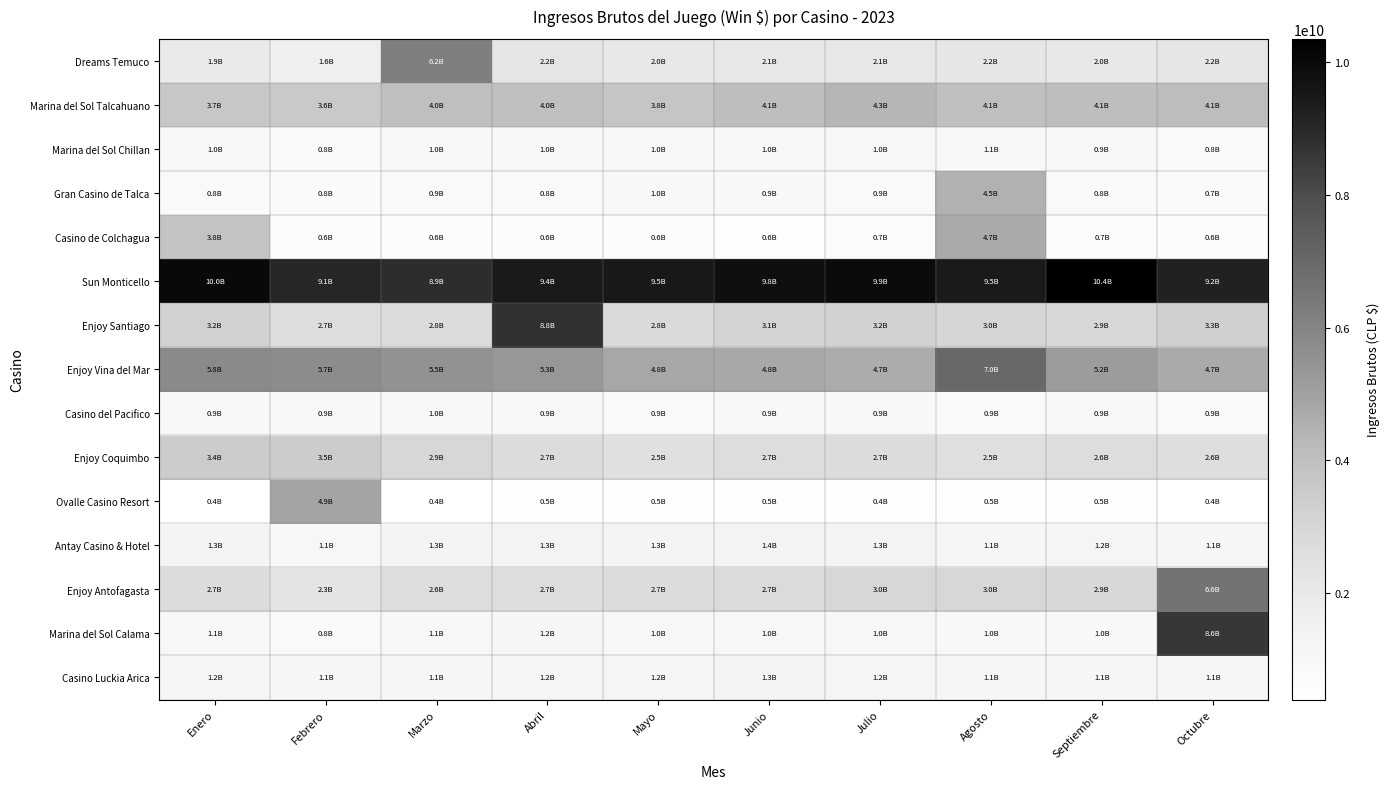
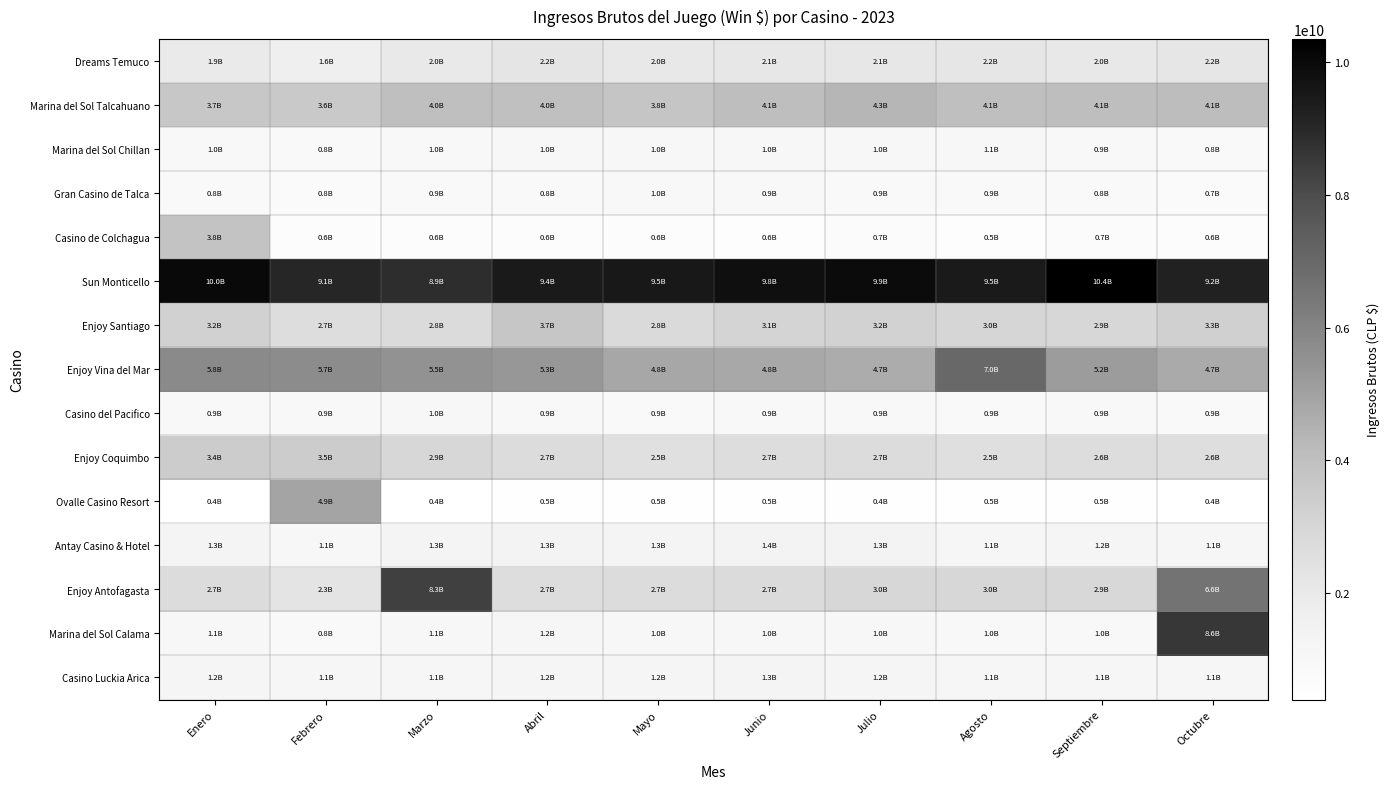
  {
    "Dreams Temuco": {
      "Enero": "1.9B",
      "Febrero": "1.6B",
-     "Marzo": "6.2B",
+     "Marzo": "2.0B",
      "Abril": "2.2B",
      "Mayo": "2.0B",
      "Junio": "2.1B",
      "Julio": "2.1B",
      "Agosto": "2.2B",
      "Septiembre": "2.0B",
      "Octubre": "2.2B"
    },
    "Marina del Sol Talcahuano": {
      "Enero": "3.7B",
      "Febrero": "3.6B",
      "Marzo": "4.0B",
      "Abril": "4.0B",
      "Mayo": "3.8B",
      "Junio": "4.1B",
      "Julio": "4.3B",
      "Agosto": "4.1B",
      "Septiembre": "4.1B",
      "Octubre": "4.1B"
    },
    "Marina del Sol Chillan": {
      "Enero": "1.0B",
      "Febrero": "0.8B",
      "Marzo": "1.0B",
      "Abril": "1.0B",
      "Mayo": "1.0B",
      "Junio": "1.0B",
      "Julio": "1.0B",
      "Agosto": "1.1B",
      "Septiembre": "0.9B",
      "Octubre": "0.8B"
    },
    "Gran Casino de Talca": {
      "Enero": "0.8B",
      "Febrero": "0.8B",
      "Marzo": "0.9B",
      "Abril": "0.8B",
      "Mayo": "1.0B",
      "Junio": "0.9B",
      "Julio": "0.9B",
-     "Agosto": "4.5B",
+     "Agosto": "0.9B",
      "Septiembre": "0.8B",
      "Octubre": "0.7B"
    },
    "Casino de Colchagua": {
      "Enero": "3.8B",
      "Febrero": "0.6B",
      "Marzo": "0.6B",
      "Abril": "0.6B",
      "Mayo": "0.6B",
      "Junio": "0.6B",
      "Julio": "0.7B",
-     "Agosto": "4.7B",
+     "Agosto": "0.5B",
      "Septiembre": "0.7B",
      "Octubre": "0.6B"
    },
    "Sun Monticello": {
      "Enero": "10.0B",
      "Febrero": "9.1B",
      "Marzo": "8.9B",
      "Abril": "9.4B",
      "Mayo": "9.5B",
      "Junio": "9.8B",
      "Julio": "9.9B",
      "Agosto": "9.5B",
      "Septiembre": "10.4B",
      "Octubre": "9.2B"
    },
    "Enjoy Santiago": {
      "Enero": "3.2B",
      "Febrero": "2.7B",
      "Marzo": "2.8B",
-     "Abril": "8.8B",
+     "Abril": "3.7B",
      "Mayo": "2.8B",
      "Junio": "3.1B",
      "Julio": "3.2B",
      "Agosto": "3.0B",
      "Septiembre": "2.9B",
      "Octubre": "3.3B"
    },
    "Enjoy Vina del Mar": {
      "Enero": "5.8B",
      "Febrero": "5.7B",
      "Marzo": "5.5B",
      "Abril": "5.3B",
      "Mayo": "4.8B",
      "Junio": "4.8B",
      "Julio": "4.7B",
      "Agosto": "7.0B",
      "Septiembre": "5.2B",
      "Octubre": "4.7B"
    },
    "Casino del Pacifico": {
      "Enero": "0.9B",
      "Febrero": "0.9B",
      "Marzo": "1.0B",
      "Abril": "0.9B",
      "Mayo": "0.9B",
      "Junio": "0.9B",
      "Julio": "0.9B",
      "Agosto": "0.9B",
      "Septiembre": "0.9B",
      "Octubre": "0.9B"
    },
    "Enjoy Coquimbo": {
      "Enero": "3.4B",
      "Febrero": "3.5B",
      "Marzo": "2.9B",
      "Abril": "2.7B",
      "Mayo": "2.5B",
      "Junio": "2.7B",
      "Julio": "2.7B",
      "Agosto": "2.5B",
      "Septiembre": "2.6B",
      "Octubre": "2.6B"
    },
    "Ovalle Casino Resort": {
      "Enero": "0.4B",
      "Febrero": "4.9B",
      "Marzo": "0.4B",
      "Abril": "0.5B",
      "Mayo": "0.5B",
      "Junio": "0.5B",
      "Julio": "0.4B",
      "Agosto": "0.5B",
      "Septiembre": "0.5B",
      "Octubre": "0.4B"
    },
    "Antay Casino & Hotel": {
      "Enero": "1.3B",
      "Febrero": "1.1B",
      "Marzo": "1.3B",
      "Abril": "1.3B",
      "Mayo": "1.3B",
      "Junio": "1.4B",
      "Julio": "1.3B",
      "Agosto": "1.1B",
      "Septiembre": "1.2B",
      "Octubre": "1.1B"
    },
    "Enjoy Antofagasta": {
      "Enero": "2.7B",
      "Febrero": "2.3B",
-     "Marzo": "2.6B",
+     "Marzo": "8.3B",
      "Abril": "2.7B",
      "Mayo": "2.7B",
      "Junio": "2.7B",
      "Julio": "3.0B",
      "Agosto": "3.0B",
      "Septiembre": "2.9B",
      "Octubre": "6.6B"
    },
    "Marina del Sol Calama": {
      "Enero": "1.1B",
      "Febrero": "0.8B",
      "Marzo": "1.1B",
      "Abril": "1.2B",
      "Mayo": "1.0B",
      "Junio": "1.0B",
      "Julio": "1.0B",
      "Agosto": "1.0B",
      "Septiembre": "1.0B",
      "Octubre": "8.6B"
    },
    "Casino Luckia Arica": {
      "Enero": "1.2B",
      "Febrero": "1.1B",
      "Marzo": "1.1B",
      "Abril": "1.2B",
      "Mayo": "1.2B",
      "Junio": "1.3B",
      "Julio": "1.2B",
      "Agosto": "1.1B",
      "Septiembre": "1.1B",
      "Octubre": "1.1B"
    }
  }
